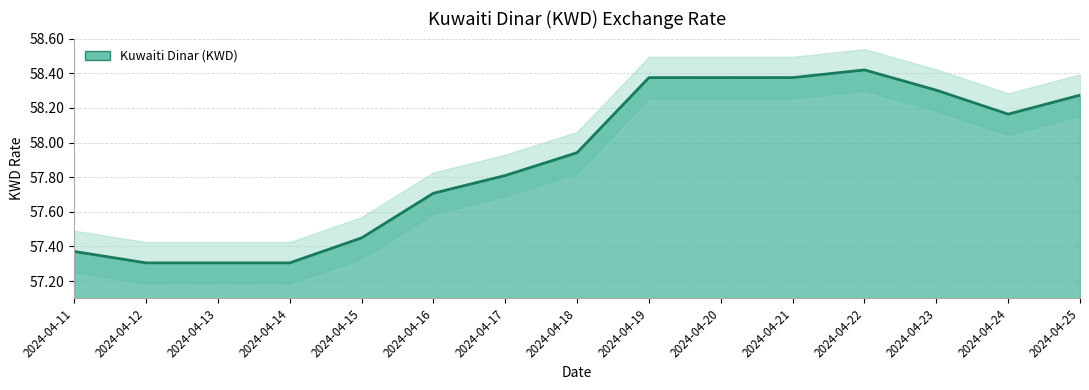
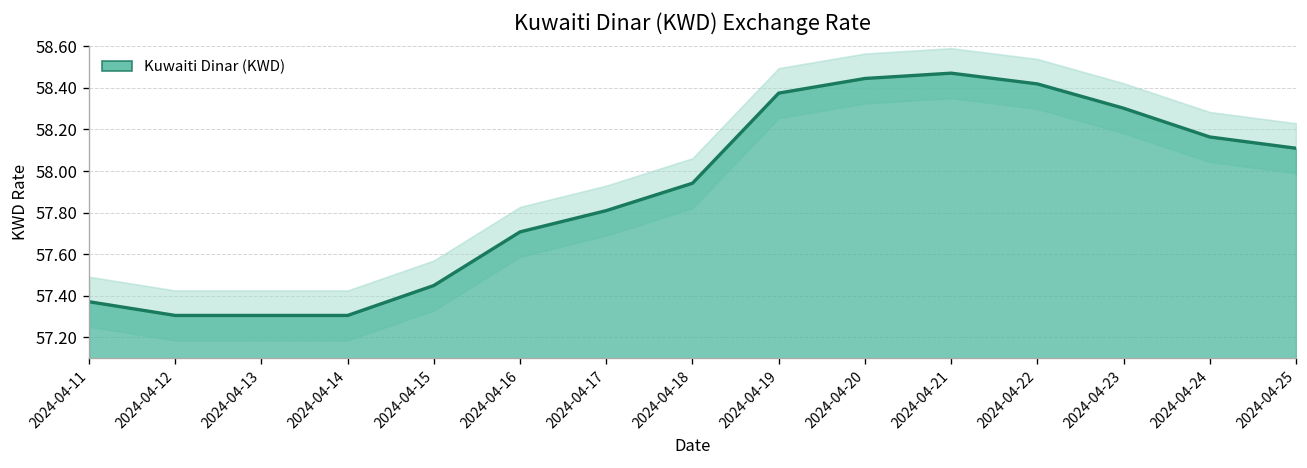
  {
    "Kuwaiti Dinar (KWD)": {
      "2024-04-11": 57.37,
      "2024-04-12": 57.31,
      "2024-04-13": 57.31,
      "2024-04-14": 57.31,
      "2024-04-15": 57.45,
      "2024-04-16": 57.71,
      "2024-04-17": 57.81,
      "2024-04-18": 57.94,
      "2024-04-19": 58.37,
-     "2024-04-20": 58.37,
-     "2024-04-21": 58.37,
+     "2024-04-20": 58.45,
+     "2024-04-21": 58.47,
      "2024-04-22": 58.42,
      "2024-04-23": 58.30,
      "2024-04-24": 58.16,
-     "2024-04-25": 58.27
+     "2024-04-25": 58.11
    }
  }
